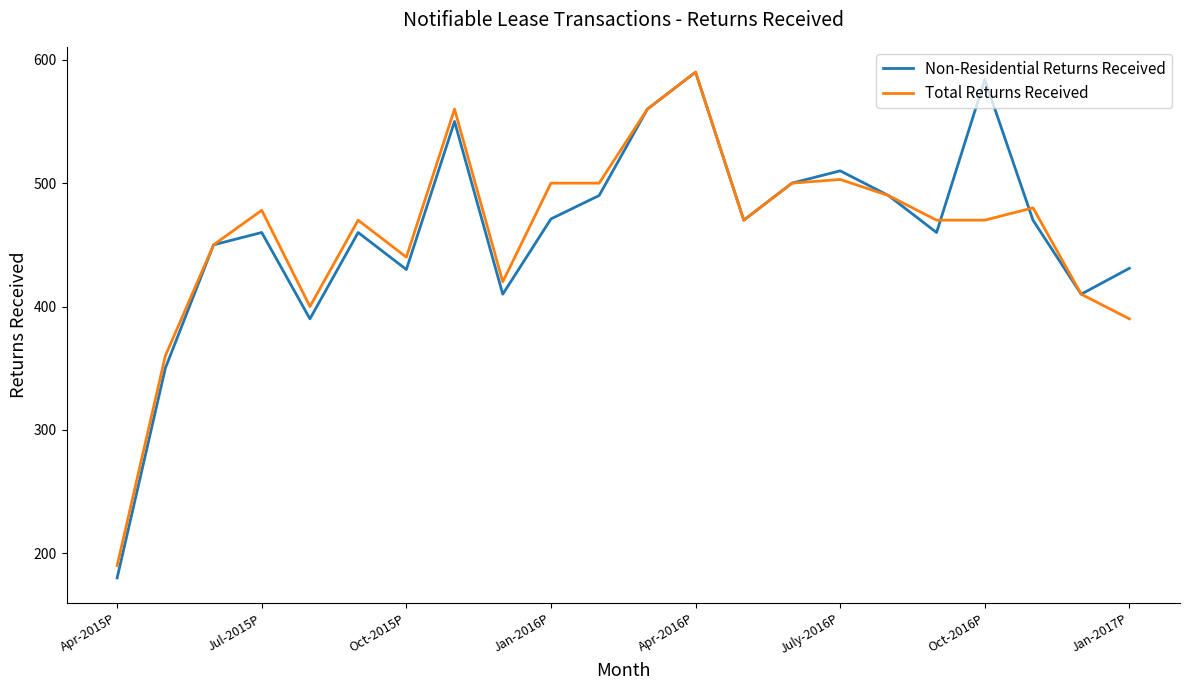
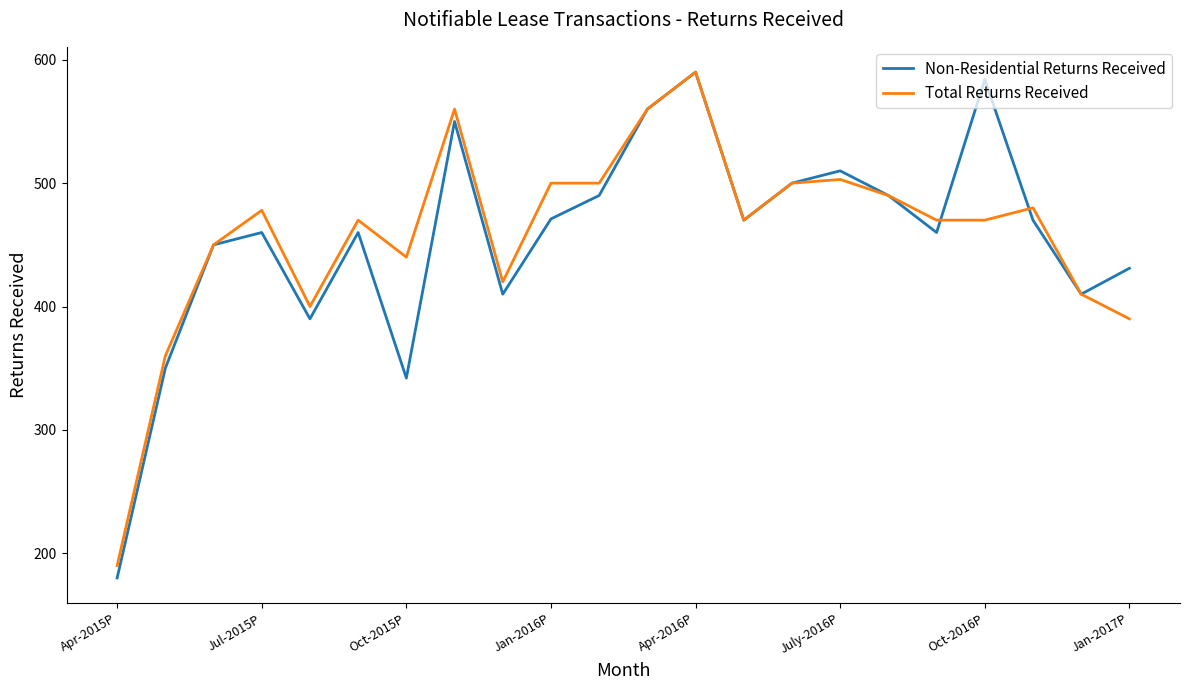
  {
    "Non-Residential Returns Received": {
      "Apr-2015P": 180,
      "Jul-2015P": 460,
-     "Oct-2015P": 430,
+     "Oct-2015P": 342,
      "Jan-2016P": 471,
      "July-2016P": 510,
      "Jan-2017P": 431
    },
    "Total Returns Received": {
      "Apr-2015P": 190,
      "Jul-2015P": 478,
      "Oct-2015P": 440,
      "Jan-2016P": 500,
      "July-2016P": 503,
      "Oct-2016P": 470,
      "Jan-2017P": 390
    }
  }
